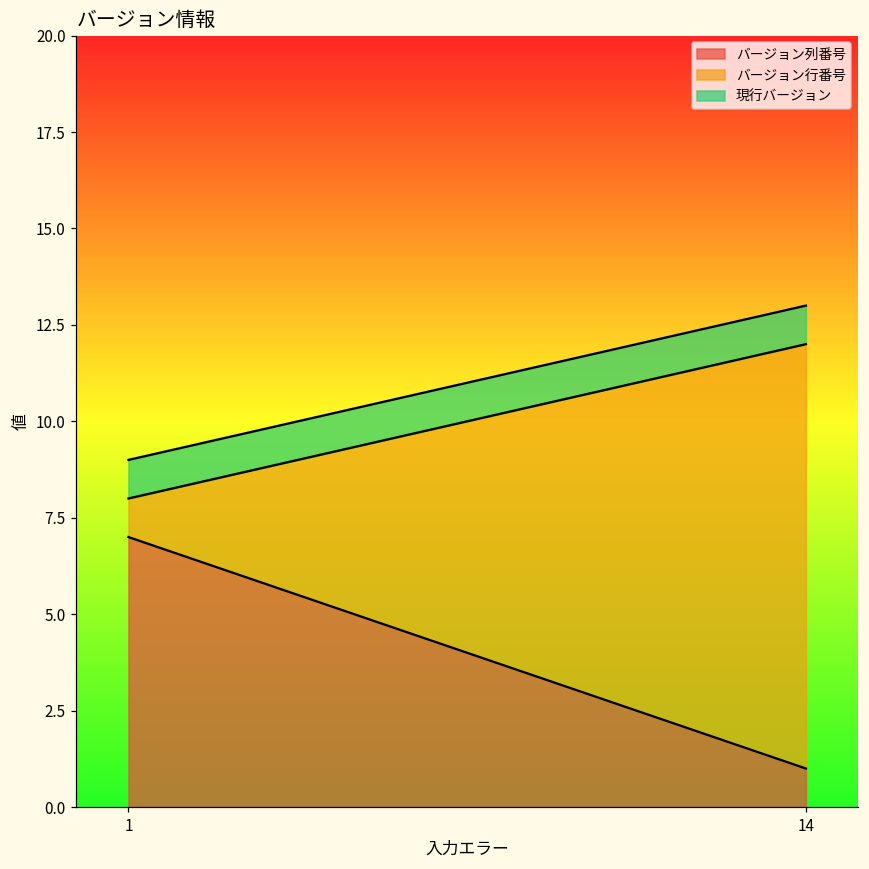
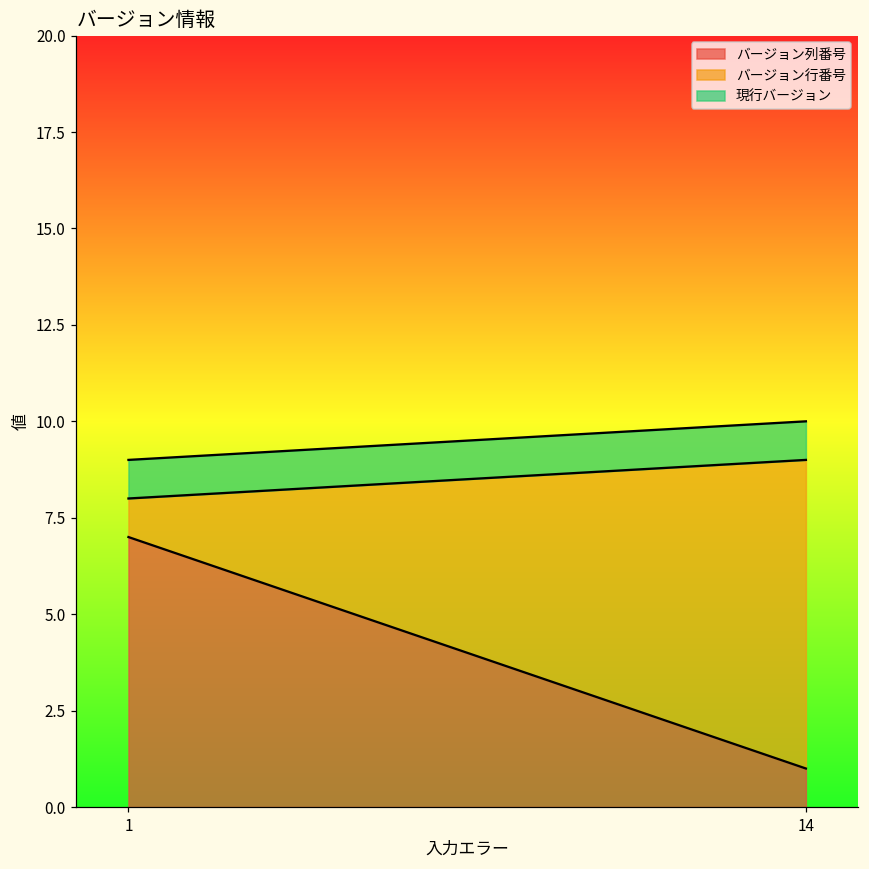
  {
    "バージョン列番号": {
      "1": 7,
      "14": 1
    },
    "バージョン行番号": {
      "1": 1,
-     "14": 11
+     "14": 8
    },
    "現行バージョン": {
      "1": 1,
      "14": 1
    }
  }
